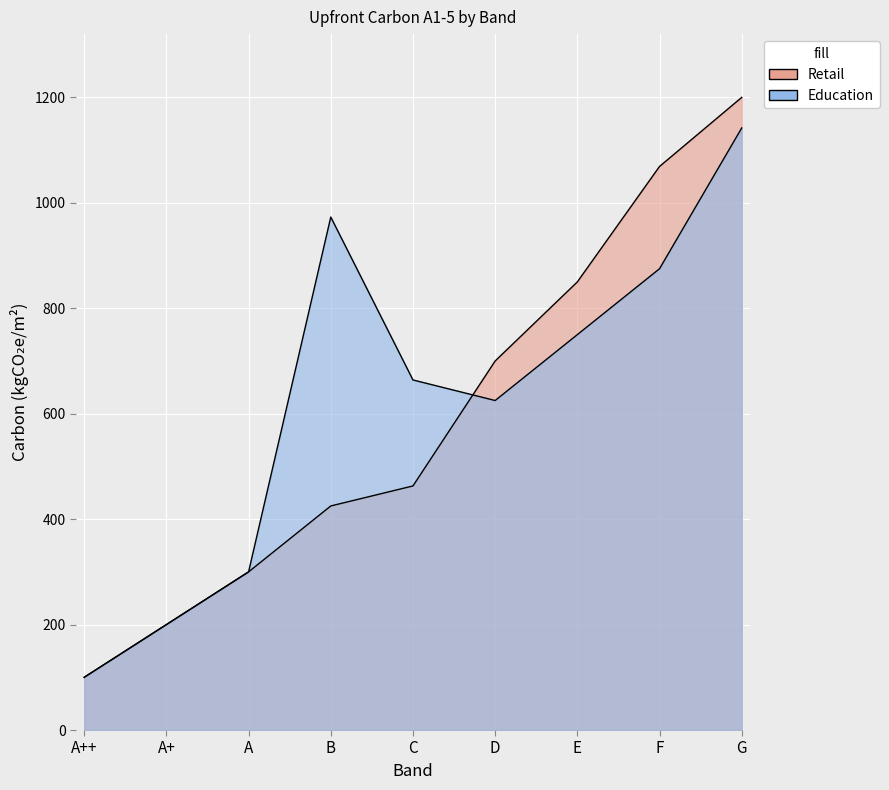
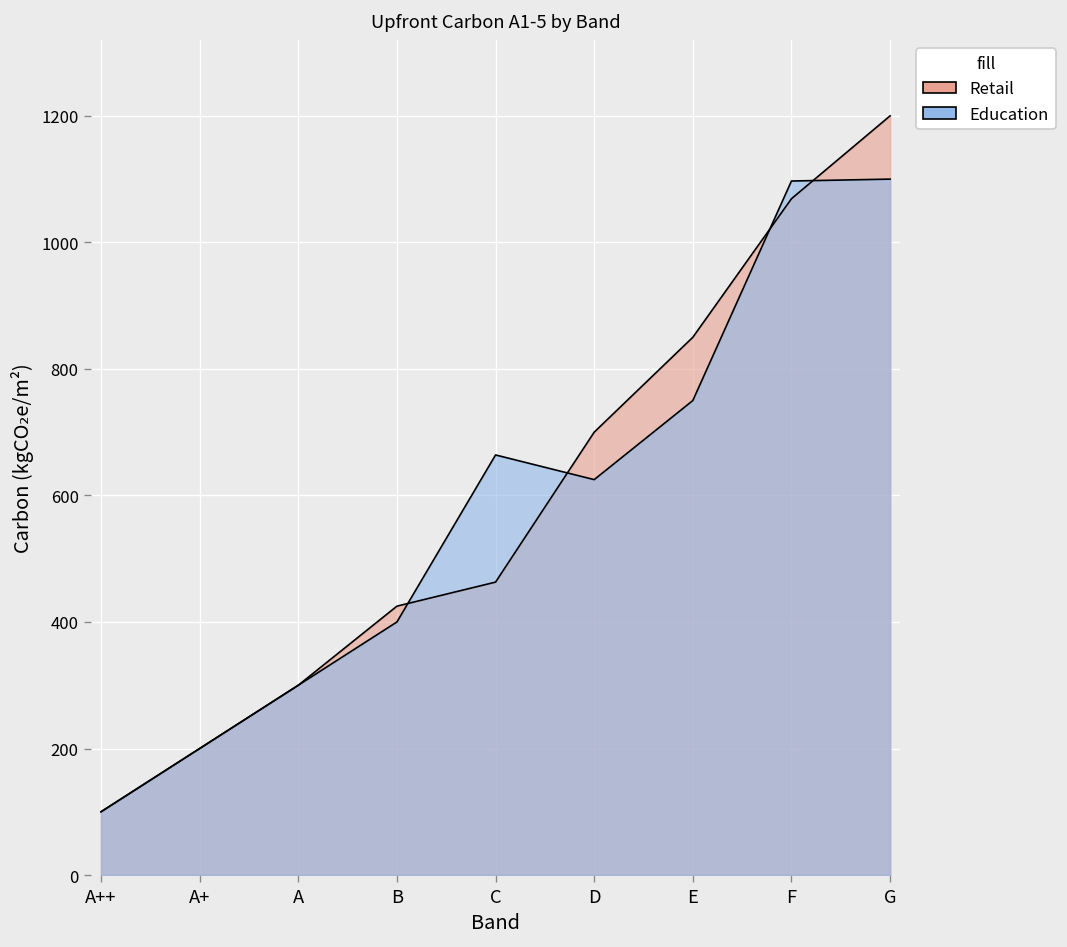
  {
    "Retail": {
      "B": 430,
      "C": 460,
      "D": 700,
      "E": 850,
      "F": 1070,
      "G": 1200
    },
    "Education": {
-     "B": 970,
+     "B": 400,
      "C": 660,
      "D": 630,
      "E": 750,
-     "F": 880,
-     "G": 1140
+     "F": 1100,
+     "G": 1100
    }
  }
